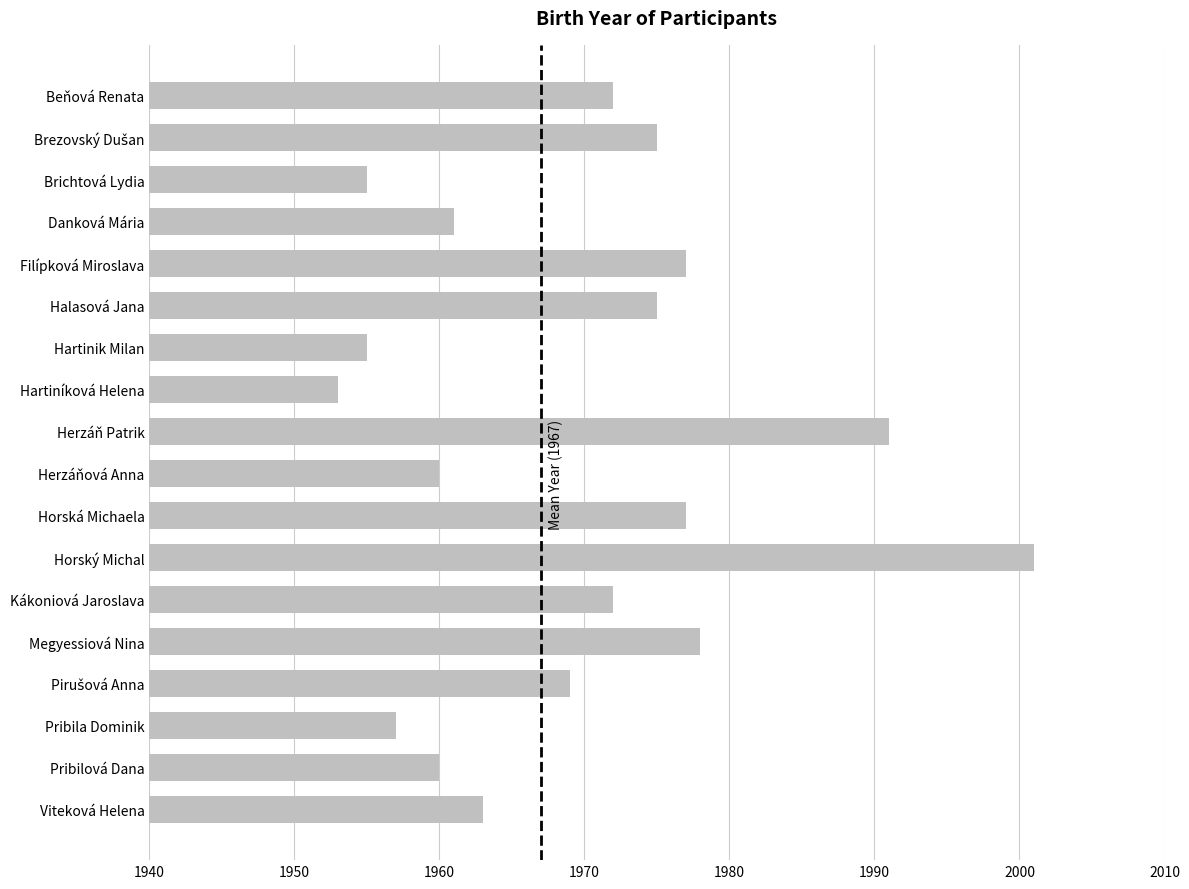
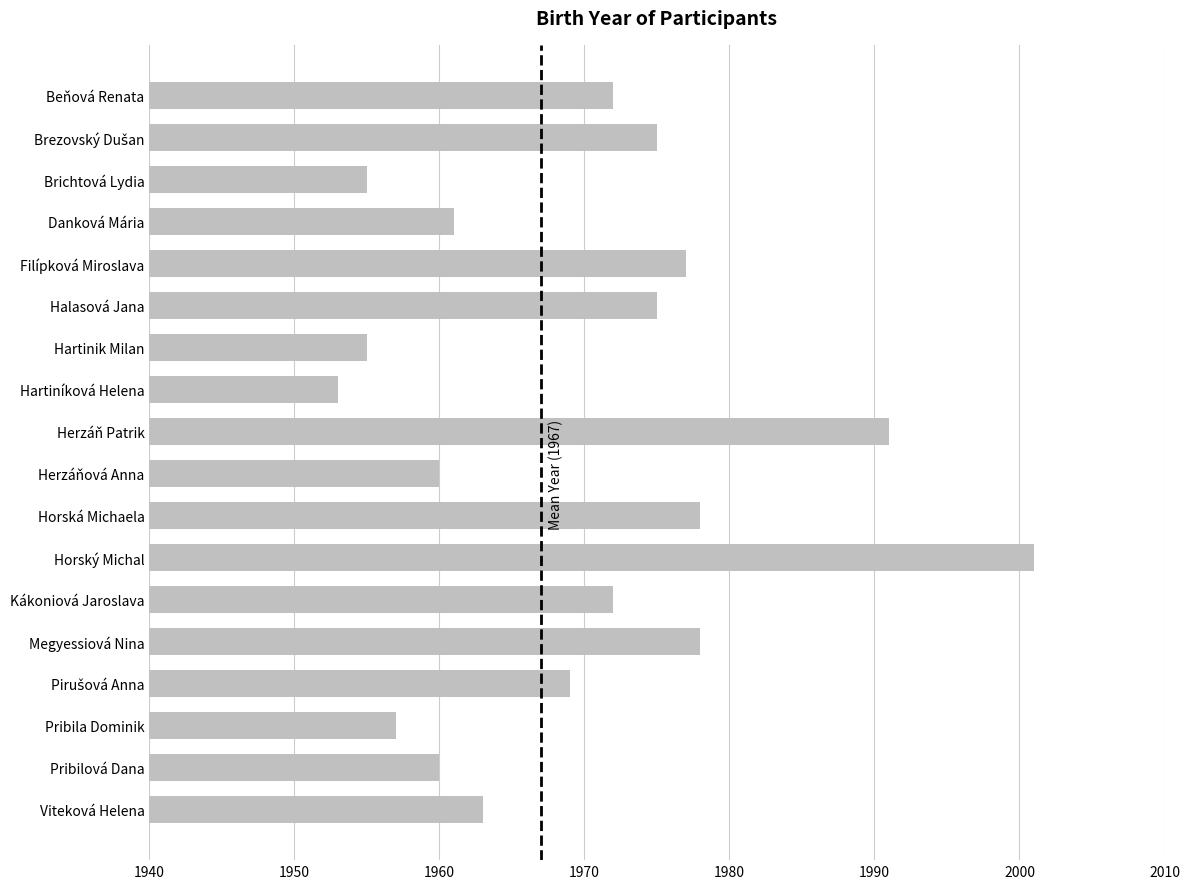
  {
    "Beňová Renata": 1972,
    "Brezovský Dušan": 1975,
    "Brichtová Lydia": 1955,
    "Danková Mária": 1961,
    "Filípková Miroslava": 1977,
    "Halasová Jana": 1975,
    "Hartinik Milan": 1955,
    "Hartiníková Helena": 1953,
    "Herzáň Patrik": 1991,
    "Herzáňová Anna": 1960,
-   "Horská Michaela": 1977,
+   "Horská Michaela": 1978,
    "Horský Michal": 2001,
    "Kákoniová Jaroslava": 1972,
    "Megyessiová Nina": 1978,
    "Pirušová Anna": 1969,
    "Pribila Dominik": 1957,
    "Pribilová Dana": 1960,
    "Viteková Helena": 1963
  }
